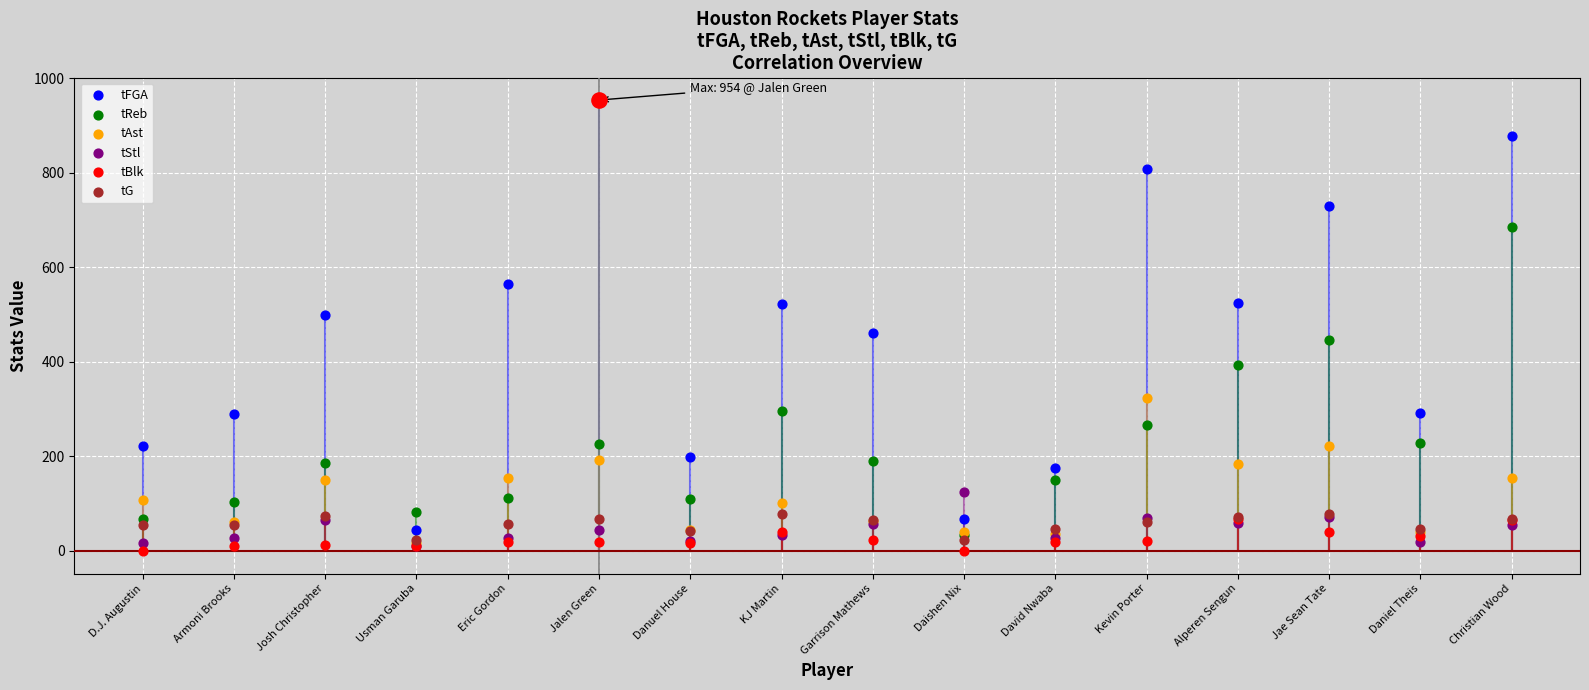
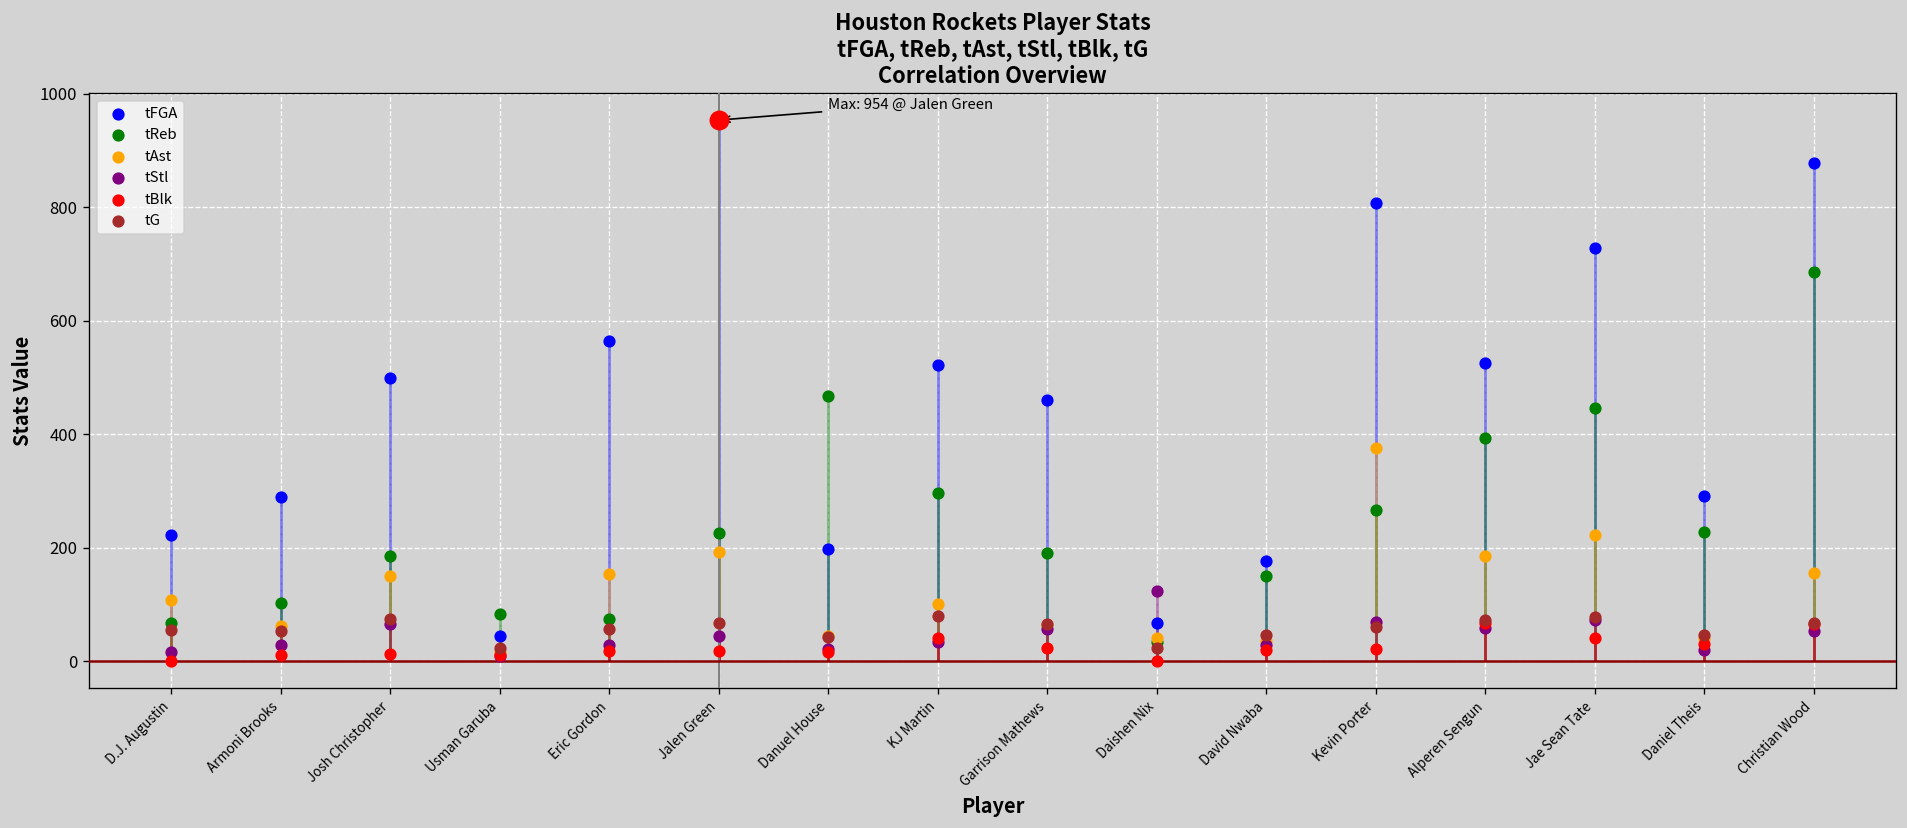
  {
    "tReb": {
-     "Eric Gordon": 110,
-     "Danuel House": 110
+     "Eric Gordon": 70,
+     "Danuel House": 470
    },
    "tAst": {
-     "Kevin Porter": 320
+     "Kevin Porter": 380
    }
  }
